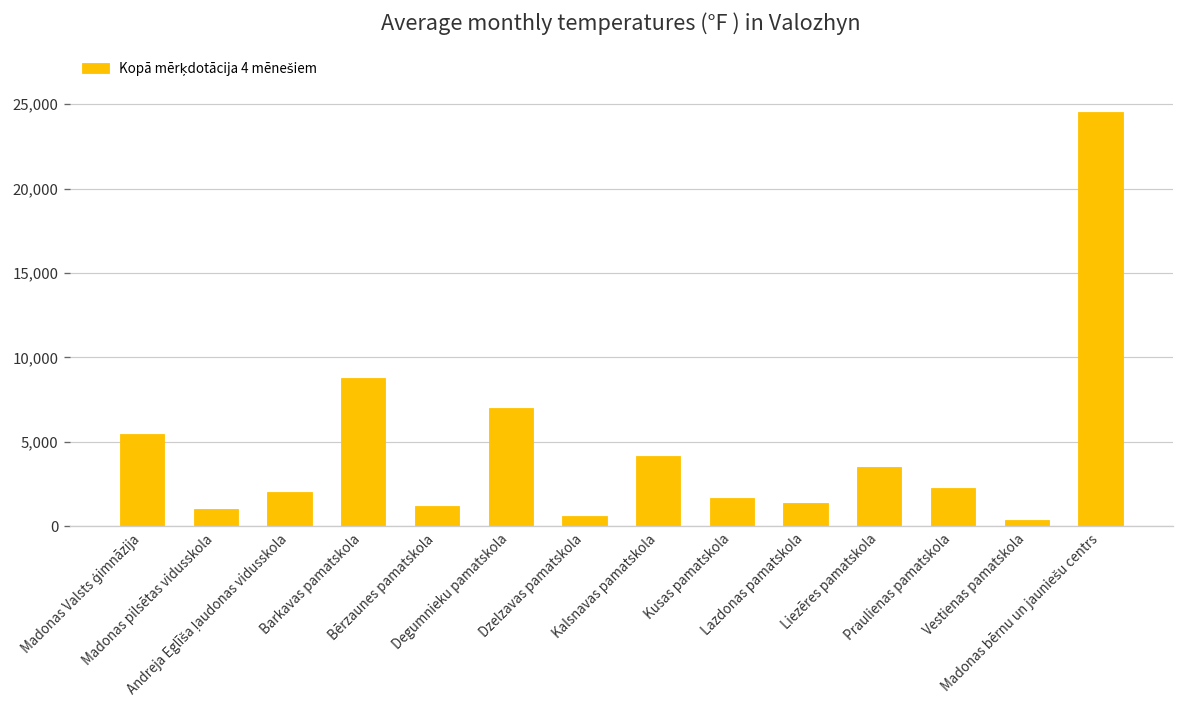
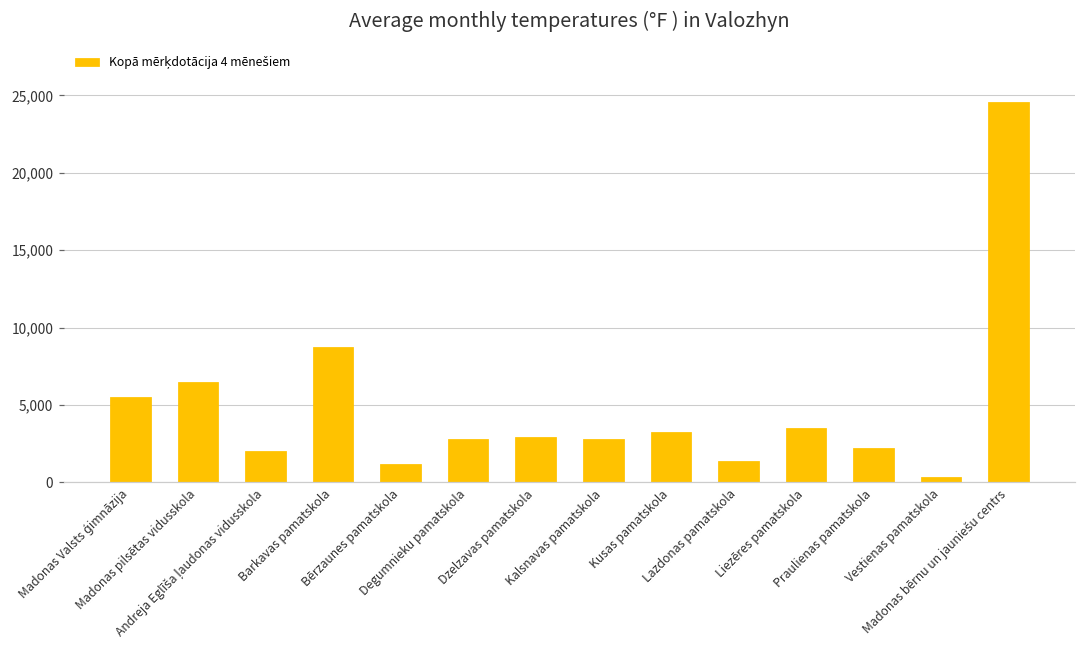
  {
    "Madonas Valsts ģimnāzija": "5,500",
-   "Madonas pilsētas vidusskola": "1,000",
+   "Madonas pilsētas vidusskola": "6,500",
    "Andreja Eglīša ļaudonas vidusskola": "2,000",
    "Barkavas pamatskola": "8,800",
    "Bērzaunes pamatskola": "1,200",
-   "Degumnieku pamatskola": "7,000",
-   "Dzelzavas pamatskola": "600",
-   "Kalsnavas pamatskola": "4,100",
-   "Kusas pamatskola": "1,700",
+   "Degumnieku pamatskola": "2,800",
+   "Dzelzavas pamatskola": "3,000",
+   "Kalsnavas pamatskola": "2,800",
+   "Kusas pamatskola": "3,300",
    "Lazdonas pamatskola": "1,400",
    "Liezēres pamatskola": "3,500",
    "Praulienas pamatskola": "2,200",
    "Vestienas pamatskola": "400",
    "Madonas bērnu un jauniešu centrs": "24,500"
  }
